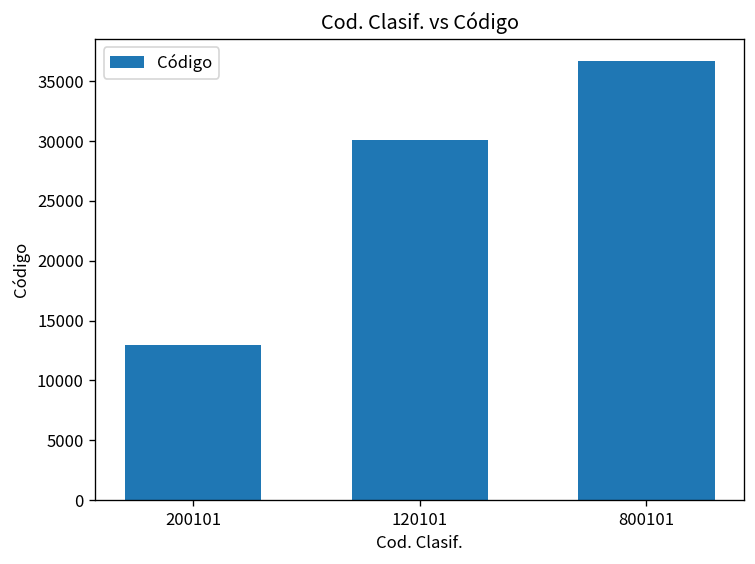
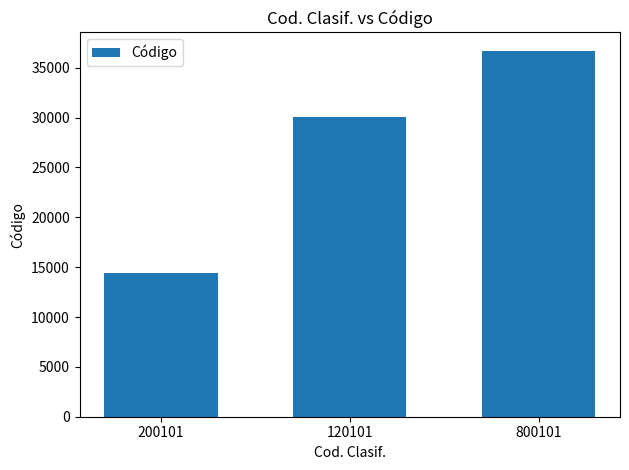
  {
-   "200101": 13000,
+   "200101": 14000,
    "120101": 30000,
    "800101": 37000
  }
